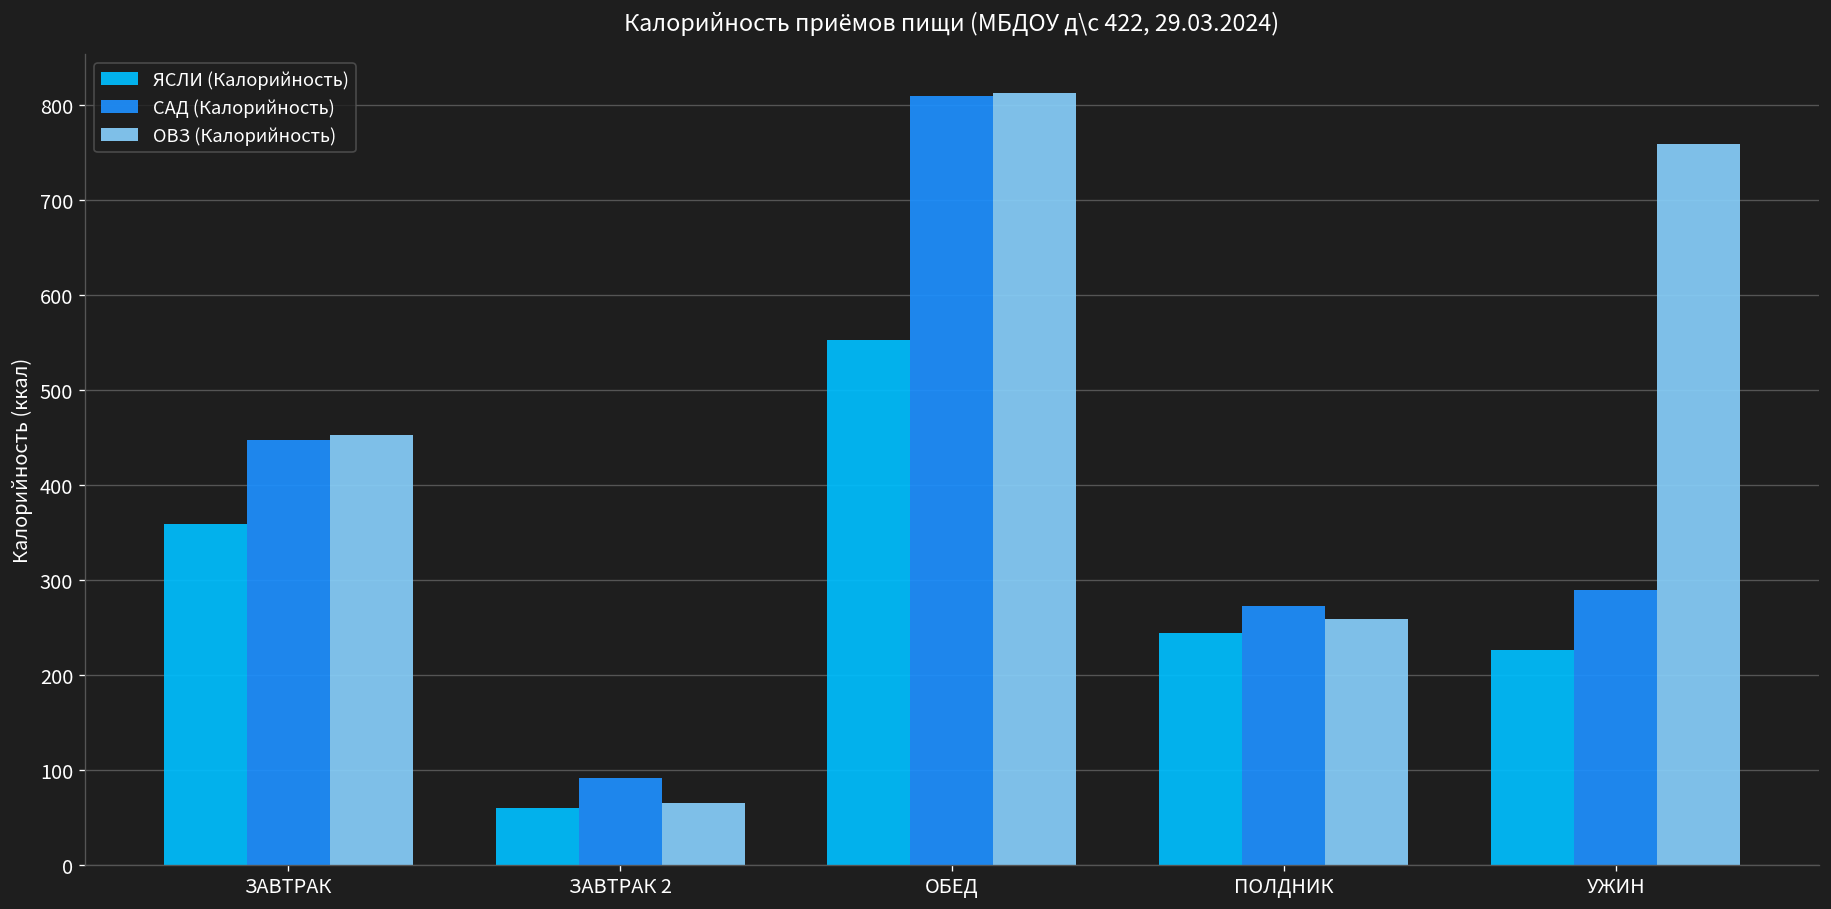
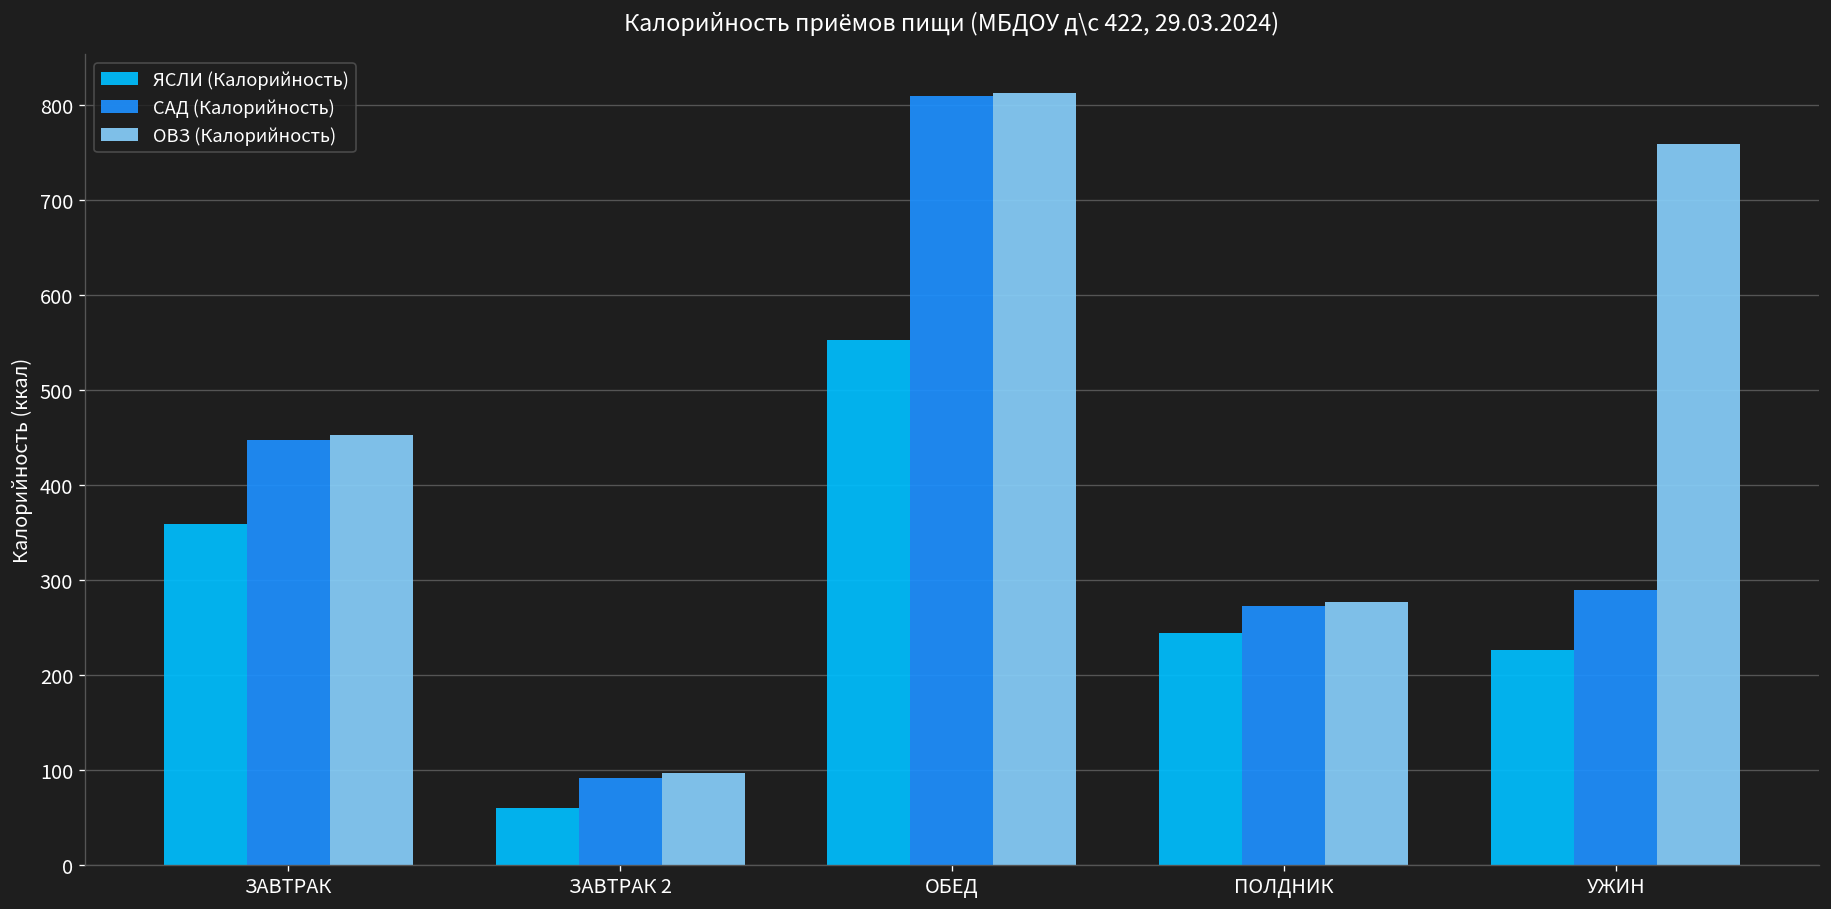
  {
    "ОВЗ (Калорийность)": {
      "ЗАВТРАК": 450,
-     "ЗАВТРАК 2": 70,
+     "ЗАВТРАК 2": 100,
      "ОБЕД": 810,
-     "ПОЛДНИК": 260,
+     "ПОЛДНИК": 280,
      "УЖИН": 760
    }
  }
